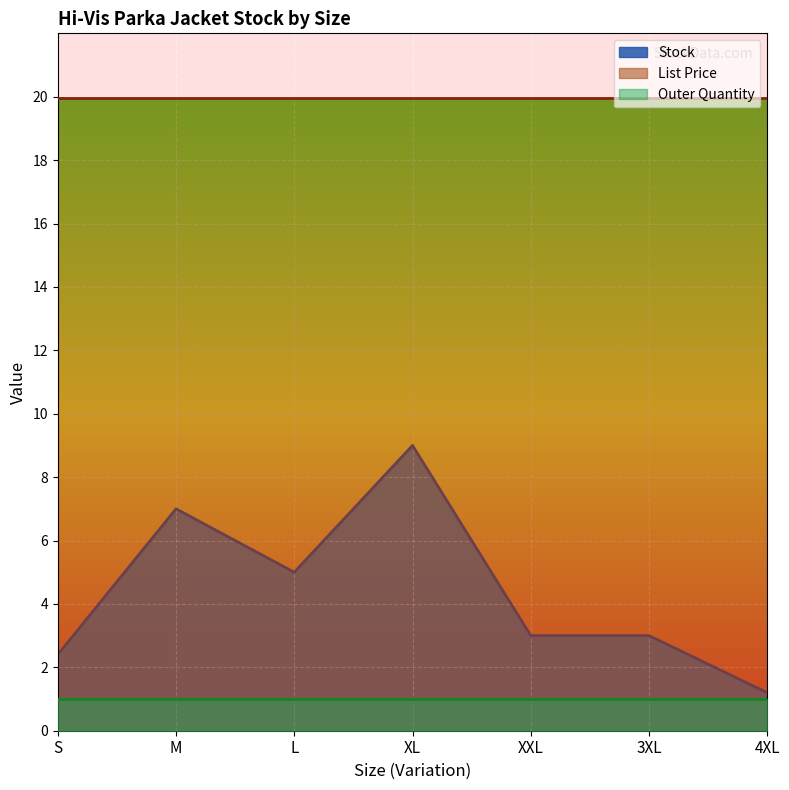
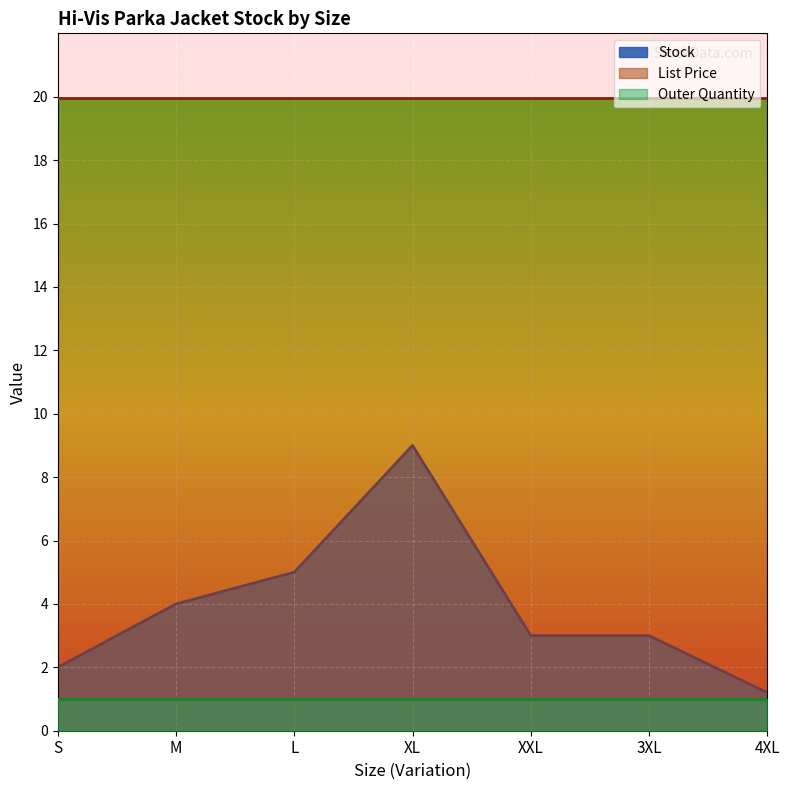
  {
    "Stock": {
-     "S": 2.4,
-     "M": 7,
+     "S": 2.0,
+     "M": 4,
      "L": 5.0,
      "XL": 9.0,
      "XXL": 3.0,
      "3XL": 3.0,
      "4XL": 1.2
    },
    "List Price": {
      "S": 20.0,
      "M": 20.0,
      "L": 20.0,
      "XL": 20.0,
      "XXL": 20.0,
      "4XL": 20.0
    },
    "Outer Quantity": {
      "S": 1.0,
      "M": 1.0,
      "L": 1.0,
      "XL": 1.0,
      "XXL": 1.0,
      "3XL": 1.0,
      "4XL": 1.0
    }
  }
